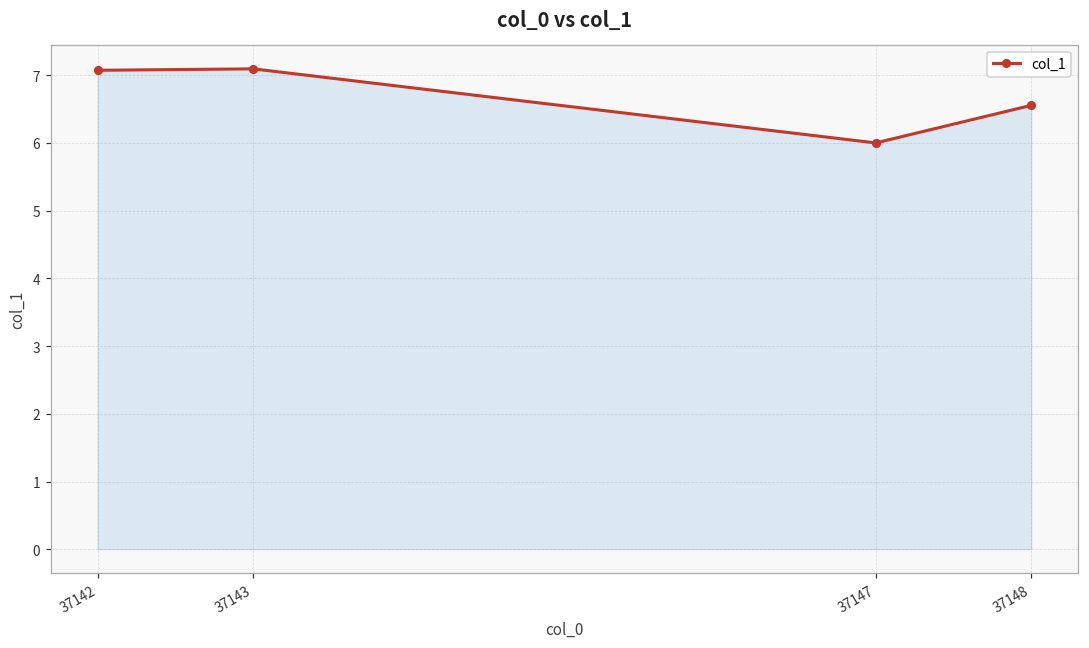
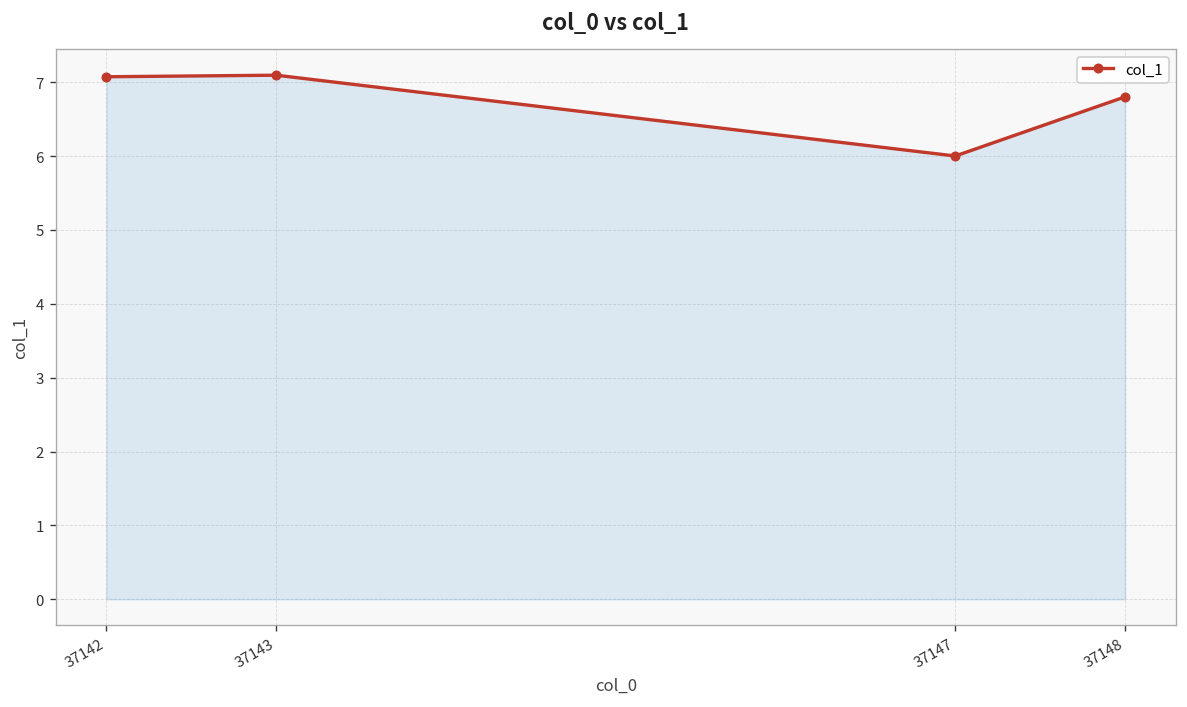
  {
    "37142": 7.1,
    "37143": 7.1,
    "37147": 6.0,
-   "37148": 6.6
+   "37148": 6.8
  }
